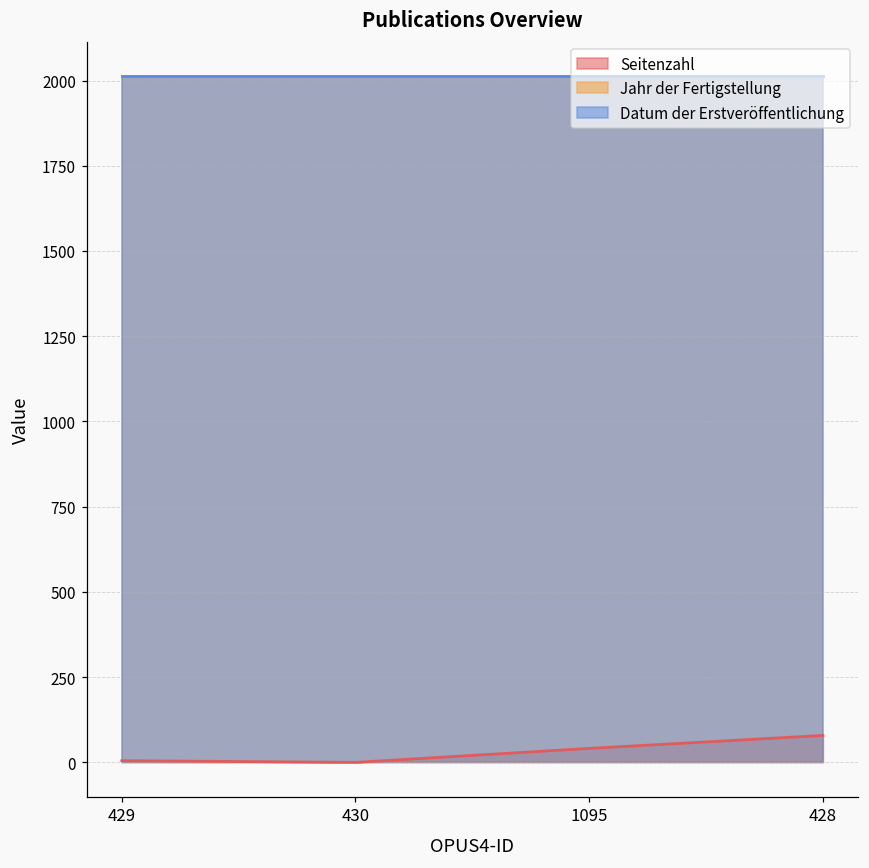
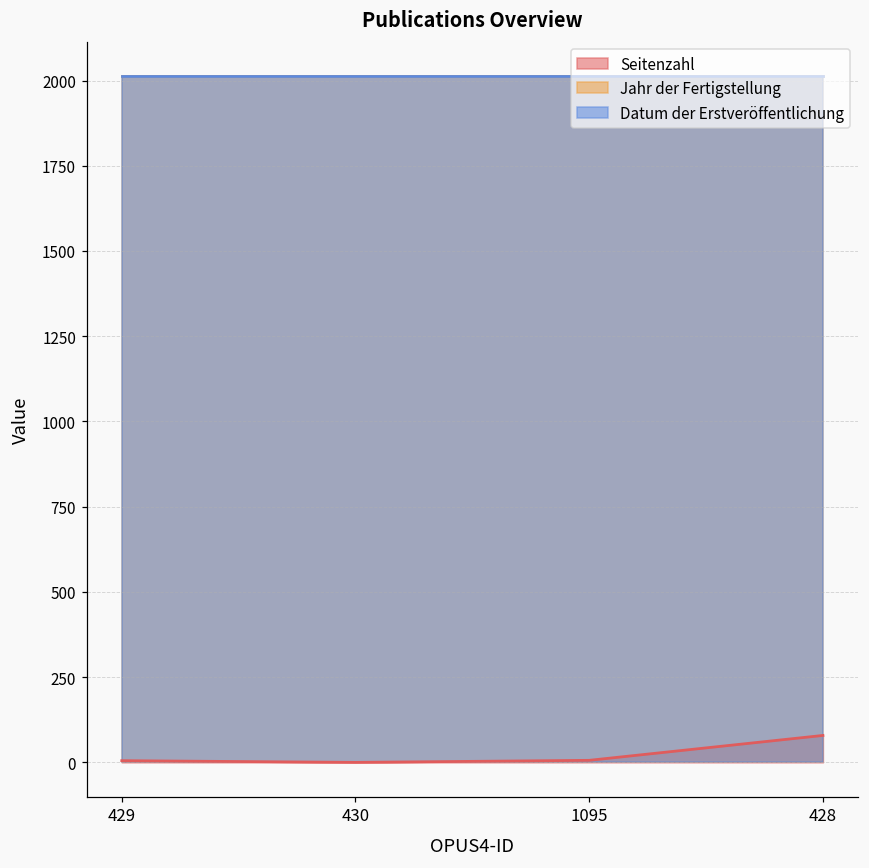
  {
    "Seitenzahl": {
      "429": 10,
      "430": 0,
-     "1095": 40,
+     "1095": 10,
      "428": 80
    },
    "Datum der Erstveröffentlichung": {
      "429": 2010,
      "430": 2010
    }
  }
